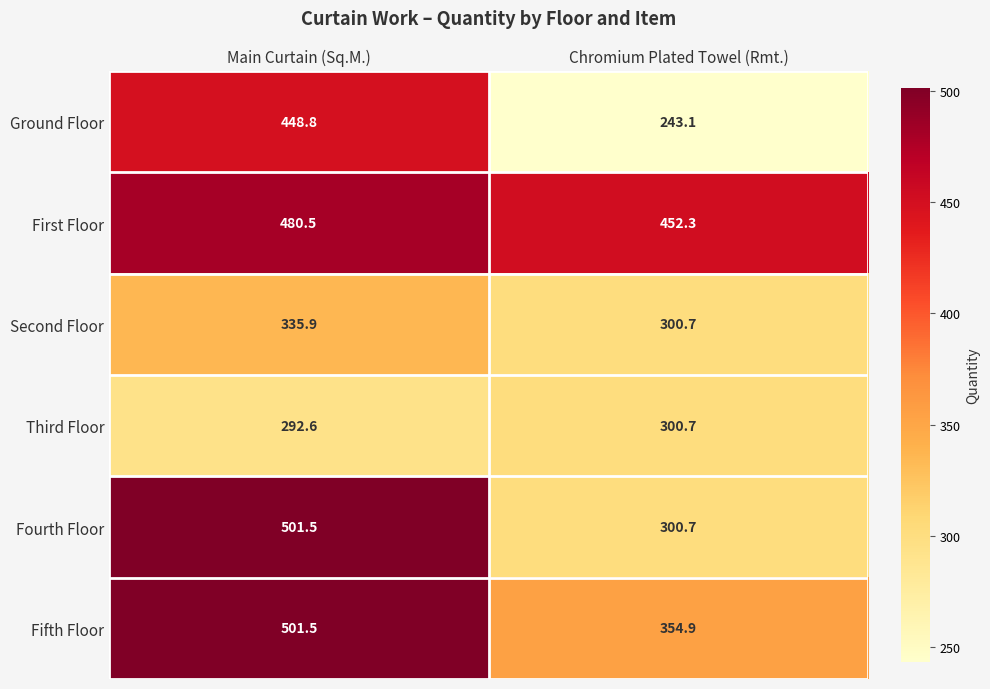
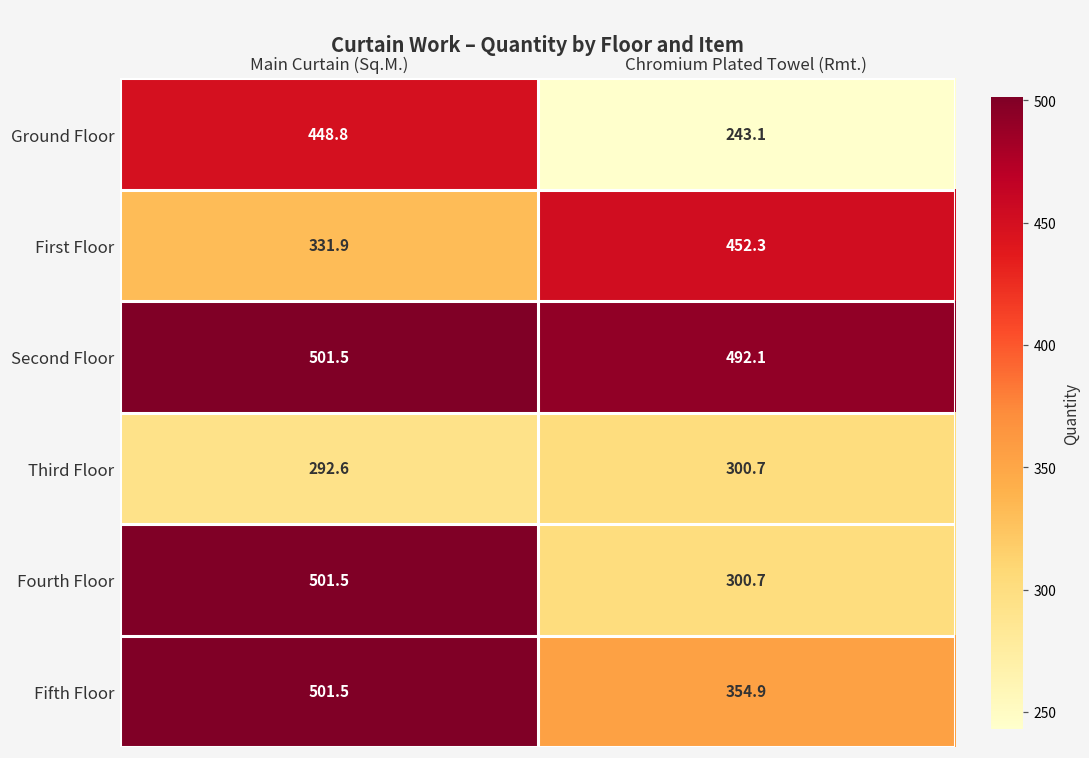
  {
    "Ground Floor": {
      "Main Curtain (Sq.M.)": 448.8,
      "Chromium Plated Towel (Rmt.)": 243.1
    },
    "First Floor": {
-     "Main Curtain (Sq.M.)": 480.5,
+     "Main Curtain (Sq.M.)": 331.9,
      "Chromium Plated Towel (Rmt.)": 452.3
    },
    "Second Floor": {
-     "Main Curtain (Sq.M.)": 335.9,
-     "Chromium Plated Towel (Rmt.)": 300.7
+     "Main Curtain (Sq.M.)": 501.5,
+     "Chromium Plated Towel (Rmt.)": 492.1
    },
    "Third Floor": {
      "Main Curtain (Sq.M.)": 292.6,
      "Chromium Plated Towel (Rmt.)": 300.7
    },
    "Fourth Floor": {
      "Main Curtain (Sq.M.)": 501.5,
      "Chromium Plated Towel (Rmt.)": 300.7
    },
    "Fifth Floor": {
      "Main Curtain (Sq.M.)": 501.5,
      "Chromium Plated Towel (Rmt.)": 354.9
    }
  }
